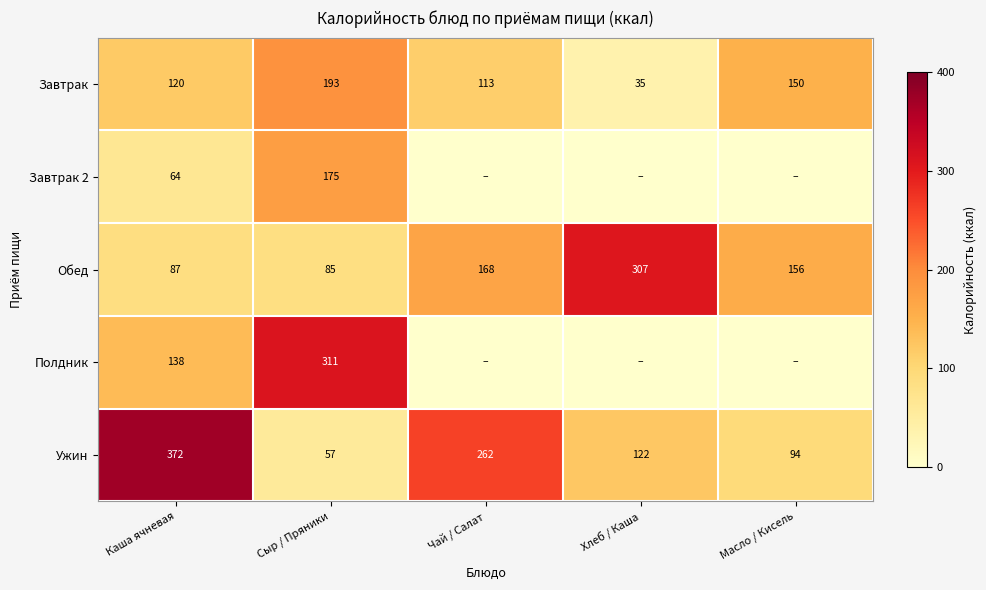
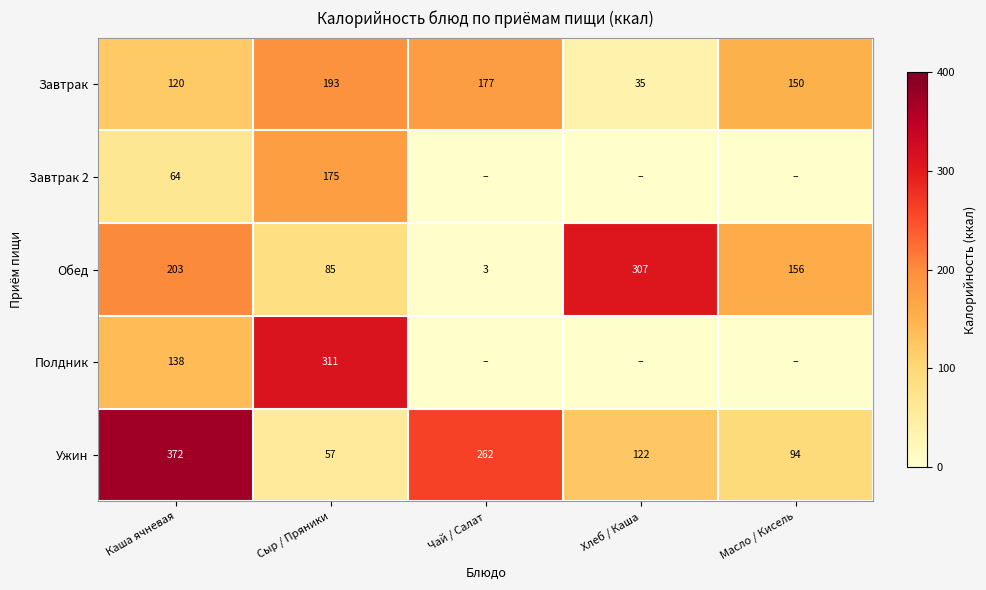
  {
    "Завтрак": {
      "Каша ячневая": 120,
      "Сыр / Пряники": 193,
-     "Чай / Салат": 113,
+     "Чай / Салат": 177,
      "Хлеб / Каша": 35,
      "Масло / Кисель": 150
    },
    "Завтрак 2": {
      "Каша ячневая": 64,
      "Сыр / Пряники": 175
    },
    "Обед": {
-     "Каша ячневая": 87,
+     "Каша ячневая": 203,
      "Сыр / Пряники": 85,
-     "Чай / Салат": 168,
+     "Чай / Салат": 3,
      "Хлеб / Каша": 307,
      "Масло / Кисель": 156
    },
    "Полдник": {
      "Каша ячневая": 138,
      "Сыр / Пряники": 311
    },
    "Ужин": {
      "Каша ячневая": 372,
      "Сыр / Пряники": 57,
      "Чай / Салат": 262,
      "Хлеб / Каша": 122,
      "Масло / Кисель": 94
    }
  }
